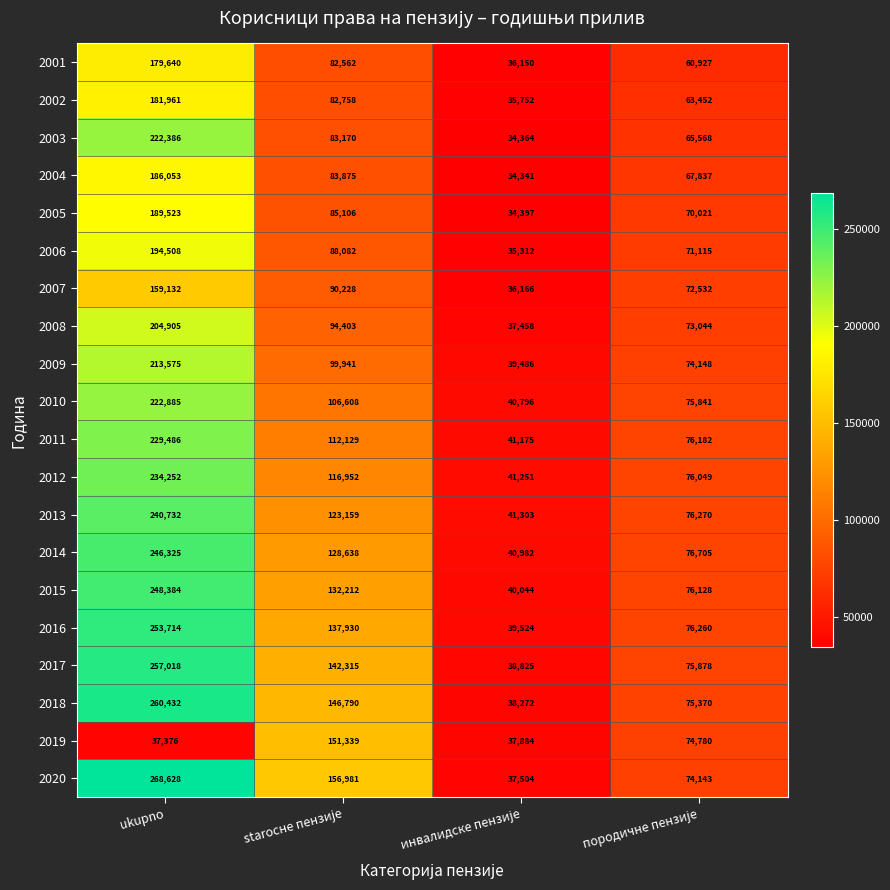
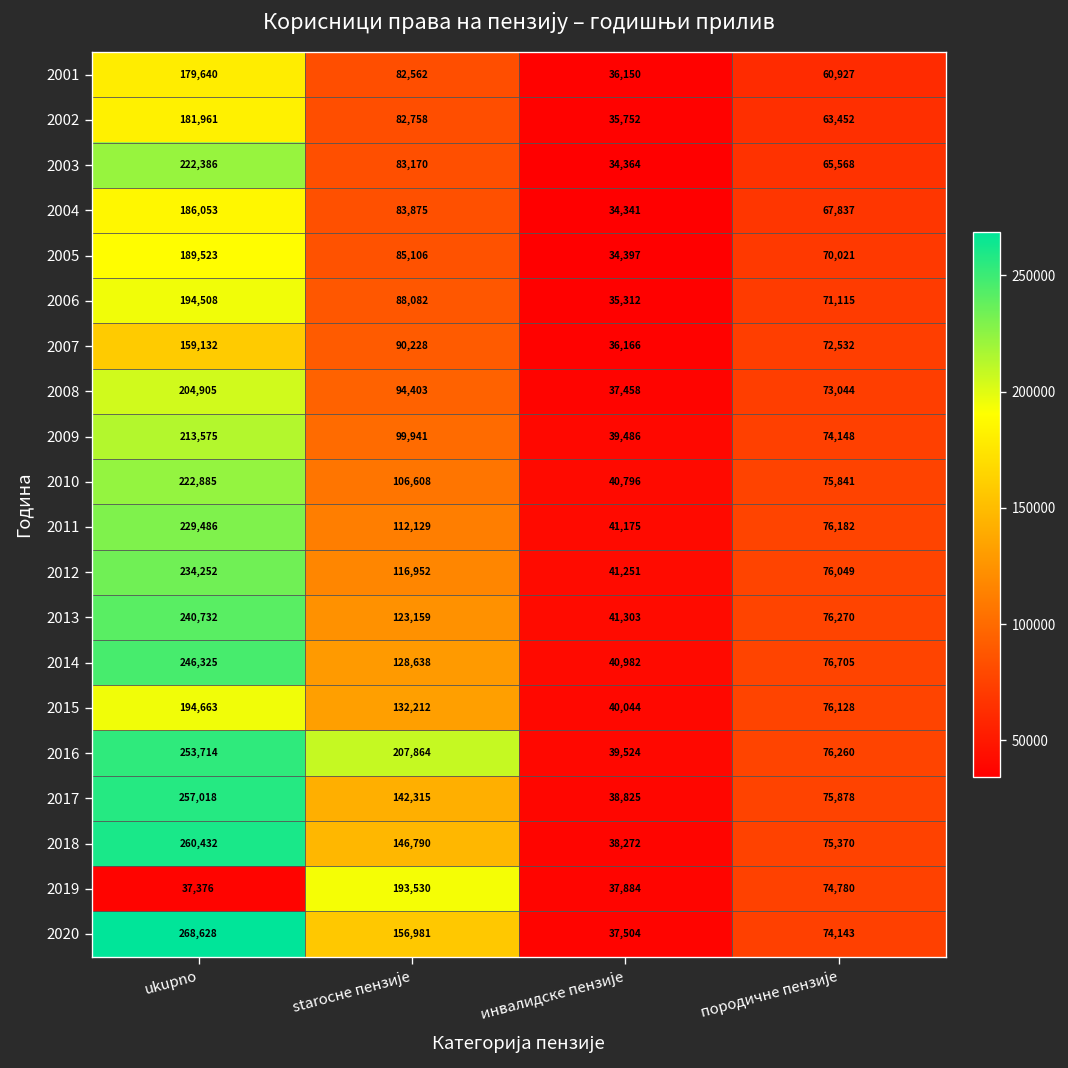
  {
    "2001": {
      "ukupno": "179,640",
      "starосне пензије": "82,562",
      "инвалидске пензије": "36,150",
      "породичне пензије": "60,927"
    },
    "2002": {
      "ukupno": "181,961",
      "starосне пензије": "82,758",
      "инвалидске пензије": "35,752",
      "породичне пензије": "63,452"
    },
    "2003": {
      "ukupno": "222,386",
      "starосне пензије": "83,170",
      "инвалидске пензије": "34,364",
      "породичне пензије": "65,568"
    },
    "2004": {
      "ukupno": "186,053",
      "starосне пензије": "83,875",
      "инвалидске пензије": "34,341",
      "породичне пензије": "67,837"
    },
    "2005": {
      "ukupno": "189,523",
      "starосне пензије": "85,106",
      "инвалидске пензије": "34,397",
      "породичне пензије": "70,021"
    },
    "2006": {
      "ukupno": "194,508",
      "starосне пензије": "88,082",
      "инвалидске пензије": "35,312",
      "породичне пензије": "71,115"
    },
    "2007": {
      "ukupno": "159,132",
      "starосне пензије": "90,228",
      "инвалидске пензије": "36,166",
      "породичне пензије": "72,532"
    },
    "2008": {
      "ukupno": "204,905",
      "starосне пензије": "94,403",
      "инвалидске пензије": "37,458",
      "породичне пензије": "73,044"
    },
    "2009": {
      "ukupno": "213,575",
      "starосне пензије": "99,941",
      "инвалидске пензије": "39,486",
      "породичне пензије": "74,148"
    },
    "2010": {
      "ukupno": "222,885",
      "starосне пензије": "106,608",
      "инвалидске пензије": "40,796",
      "породичне пензије": "75,841"
    },
    "2011": {
      "ukupno": "229,486",
      "starосне пензије": "112,129",
      "инвалидске пензије": "41,175",
      "породичне пензије": "76,182"
    },
    "2012": {
      "ukupno": "234,252",
      "starосне пензије": "116,952",
      "инвалидске пензије": "41,251",
      "породичне пензије": "76,049"
    },
    "2013": {
      "ukupno": "240,732",
      "starосне пензије": "123,159",
      "инвалидске пензије": "41,303",
      "породичне пензије": "76,270"
    },
    "2014": {
      "ukupno": "246,325",
      "starосне пензије": "128,638",
      "инвалидске пензије": "40,982",
      "породичне пензије": "76,705"
    },
    "2015": {
-     "ukupno": "248,384",
+     "ukupno": "194,663",
      "starосне пензије": "132,212",
      "инвалидске пензије": "40,044",
      "породичне пензије": "76,128"
    },
    "2016": {
      "ukupno": "253,714",
-     "starосне пензије": "137,930",
+     "starосне пензије": "207,864",
      "инвалидске пензије": "39,524",
      "породичне пензије": "76,260"
    },
    "2017": {
      "ukupno": "257,018",
      "starосне пензије": "142,315",
      "инвалидске пензије": "38,825",
      "породичне пензије": "75,878"
    },
    "2018": {
      "ukupno": "260,432",
      "starосне пензије": "146,790",
      "инвалидске пензије": "38,272",
      "породичне пензије": "75,370"
    },
    "2019": {
      "ukupno": "37,376",
-     "starосне пензије": "151,339",
+     "starосне пензије": "193,530",
      "инвалидске пензије": "37,884",
      "породичне пензије": "74,780"
    },
    "2020": {
      "ukupno": "268,628",
      "starосне пензије": "156,981",
      "инвалидске пензије": "37,504",
      "породичне пензије": "74,143"
    }
  }
